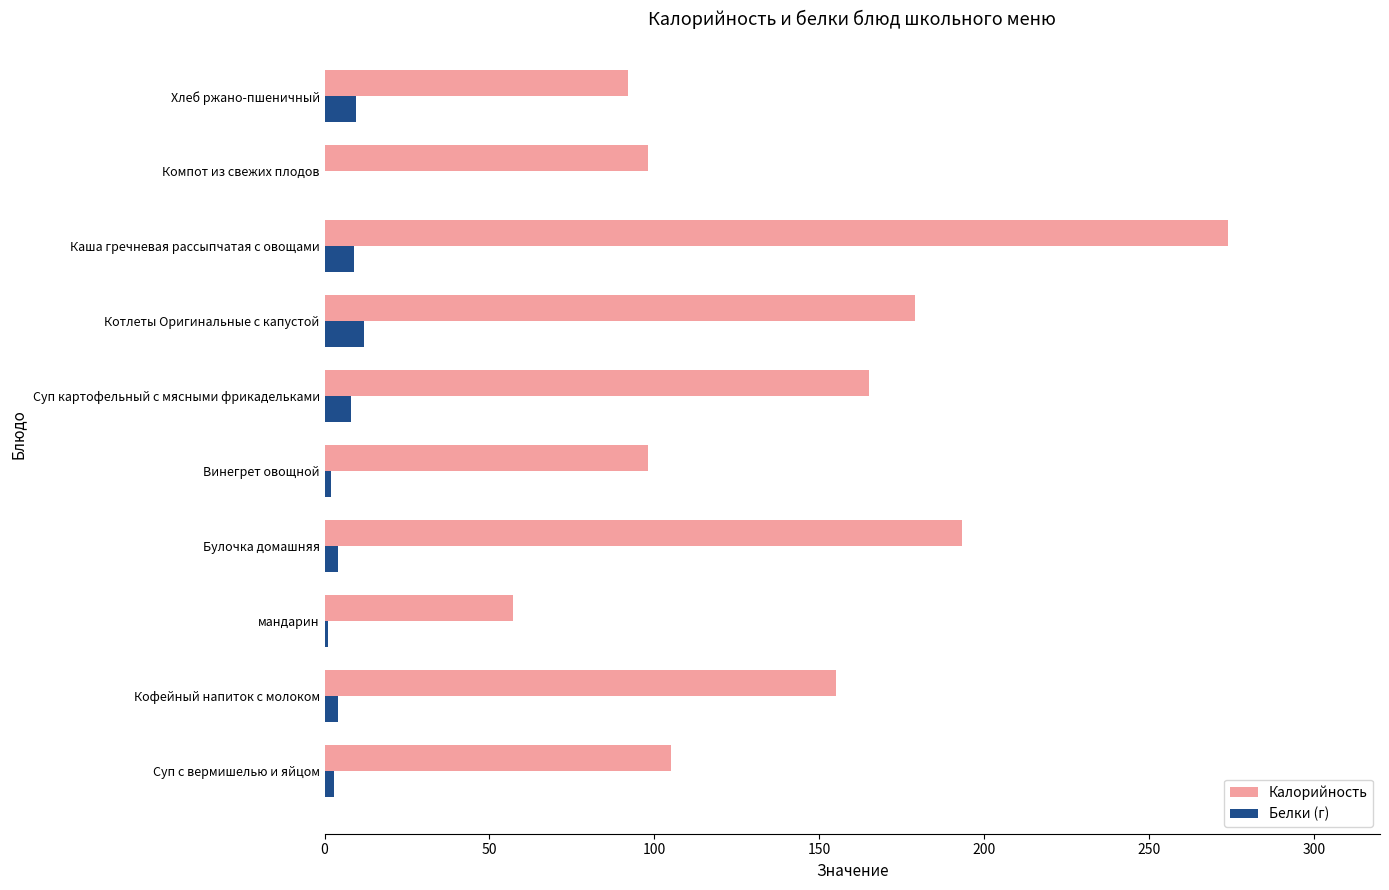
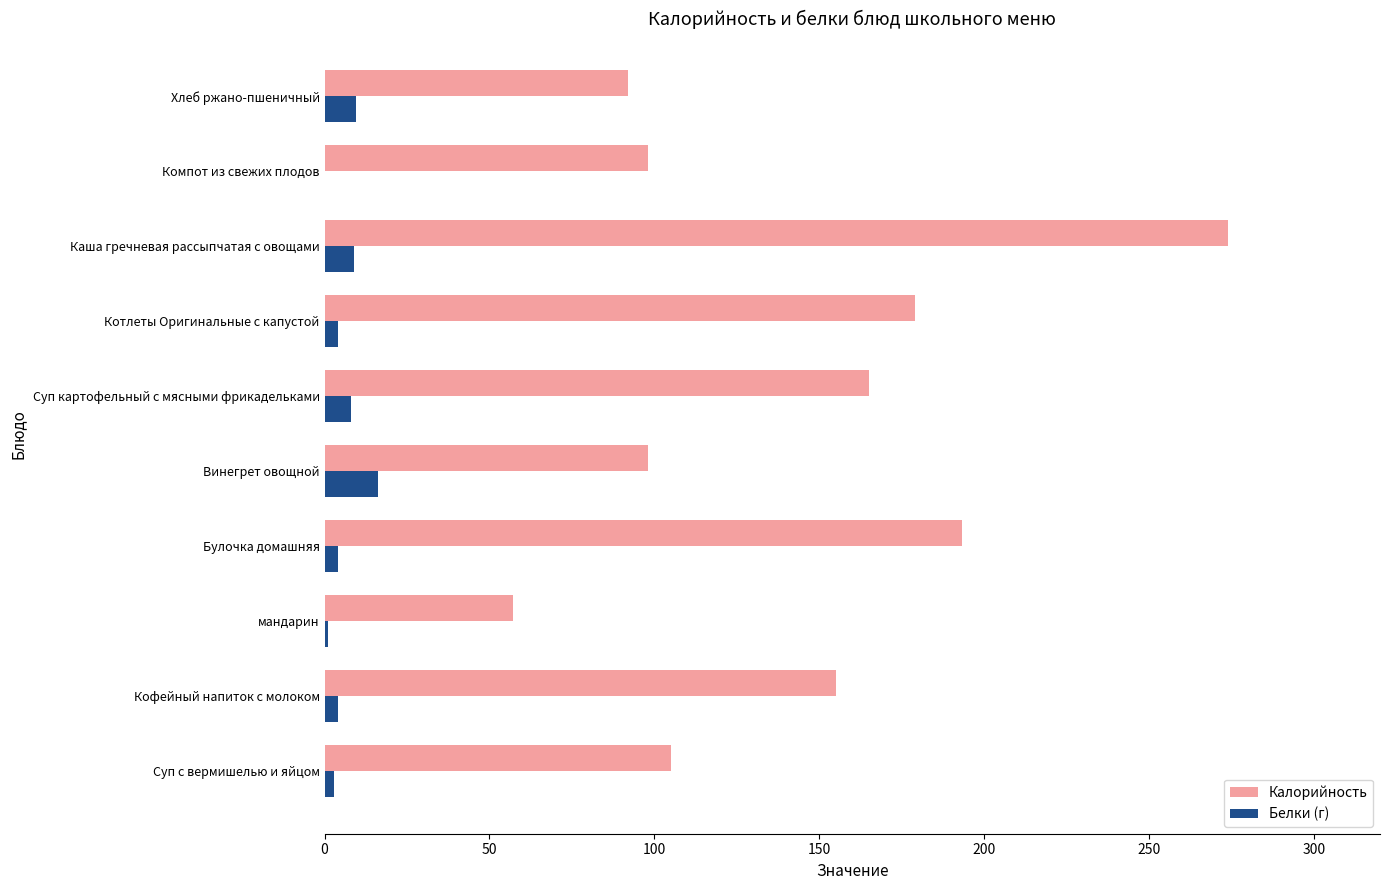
  {
    "Калорийность": {
      "Хлеб ржано-пшеничный": 92,
      "Компот из свежих плодов": 98,
      "Каша гречневая рассыпчатая с овощами": 274,
      "Котлеты Оригинальные с капустой": 179,
      "Суп картофельный с мясными фрикадельками": 165,
      "Винегрет овощной": 98,
      "Булочка домашняя": 193,
      "мандарин": 57,
      "Кофейный напиток с молоком": 155,
      "Суп с вермишелью и яйцом": 105
    },
    "Белки (г)": {
      "Хлеб ржано-пшеничный": 10,
      "Компот из свежих плодов": 0,
      "Каша гречневая рассыпчатая с овощами": 9,
-     "Котлеты Оригинальные с капустой": 12,
+     "Котлеты Оригинальные с капустой": 4,
      "Суп картофельный с мясными фрикадельками": 8,
-     "Винегрет овощной": 2,
+     "Винегрет овощной": 16,
      "Булочка домашняя": 4,
      "мандарин": 1,
      "Кофейный напиток с молоком": 4,
      "Суп с вермишелью и яйцом": 3
    }
  }
